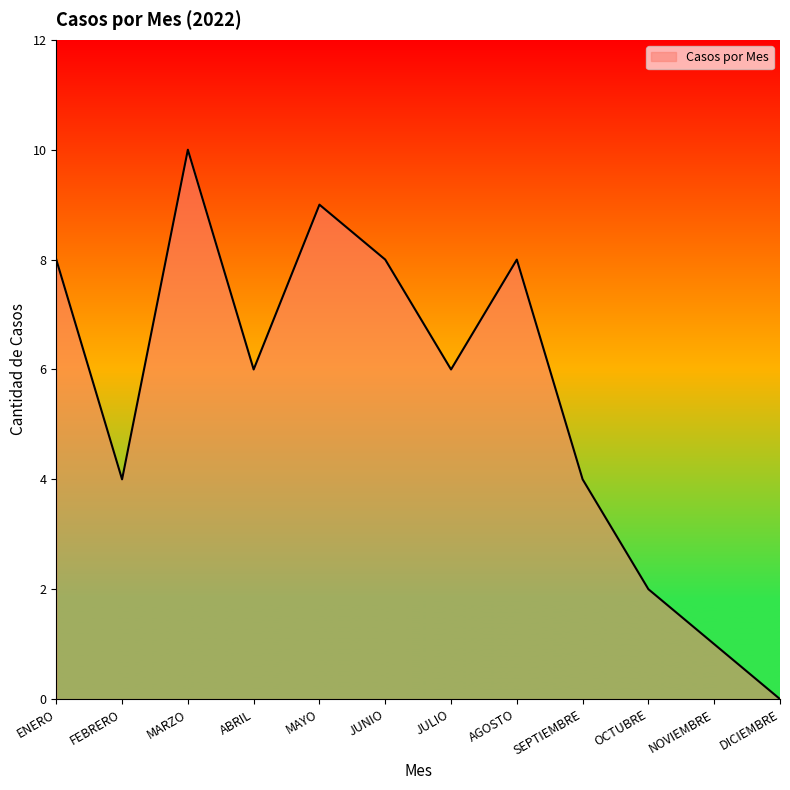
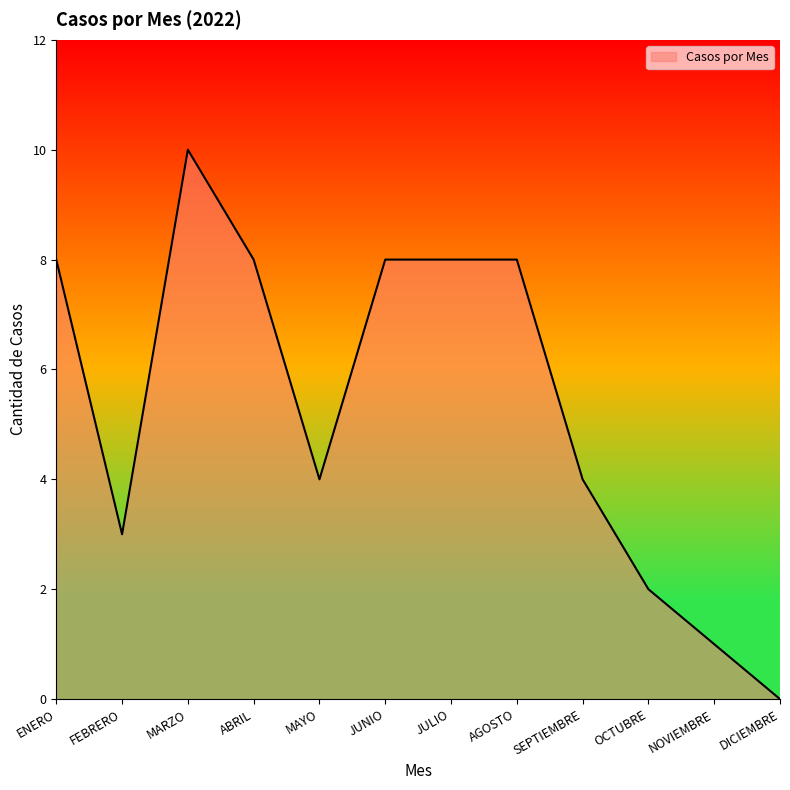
  {
    "ENERO": 8,
-   "FEBRERO": 4,
+   "FEBRERO": 3,
    "MARZO": 10,
-   "ABRIL": 6,
-   "MAYO": 9,
+   "ABRIL": 8,
+   "MAYO": 4,
    "JUNIO": 8,
-   "JULIO": 6,
+   "JULIO": 8,
    "AGOSTO": 8,
    "SEPTIEMBRE": 4,
    "OCTUBRE": 2,
    "NOVIEMBRE": 1,
    "DICIEMBRE": 0
  }
